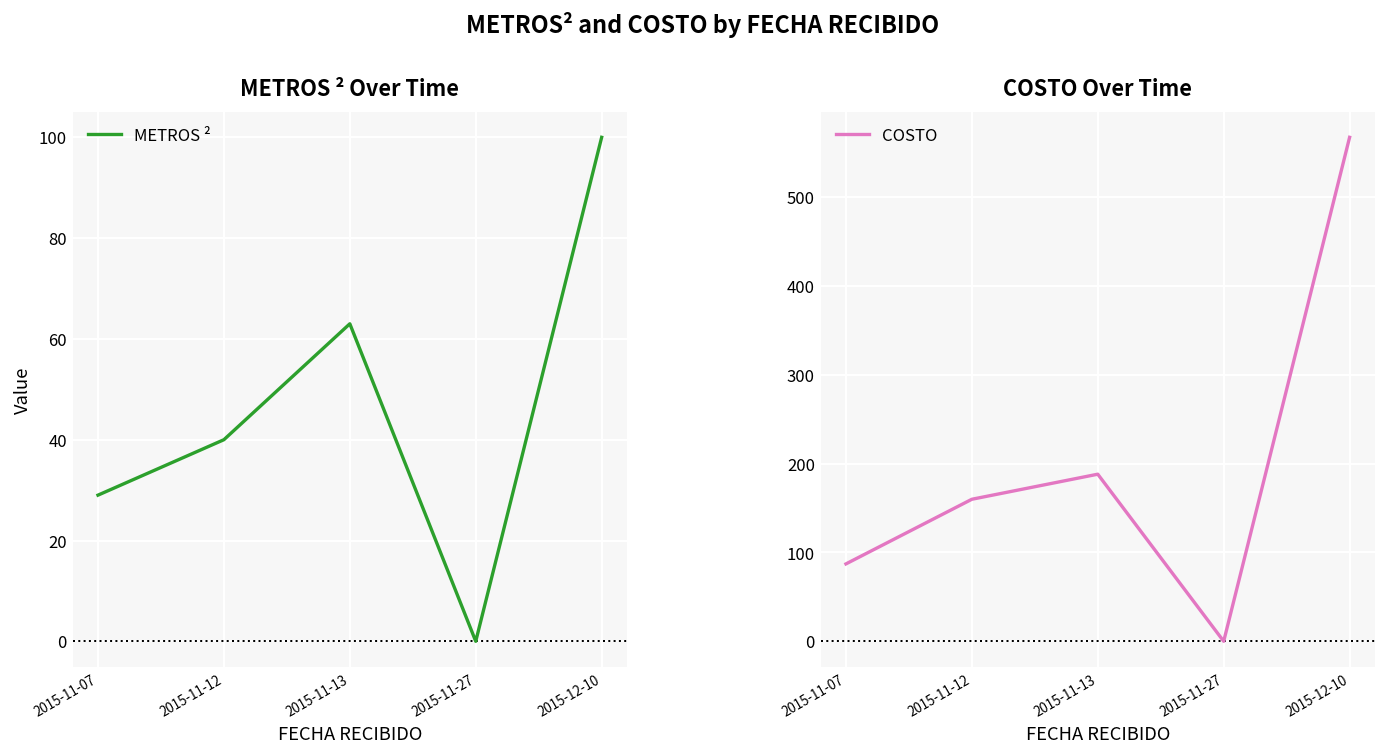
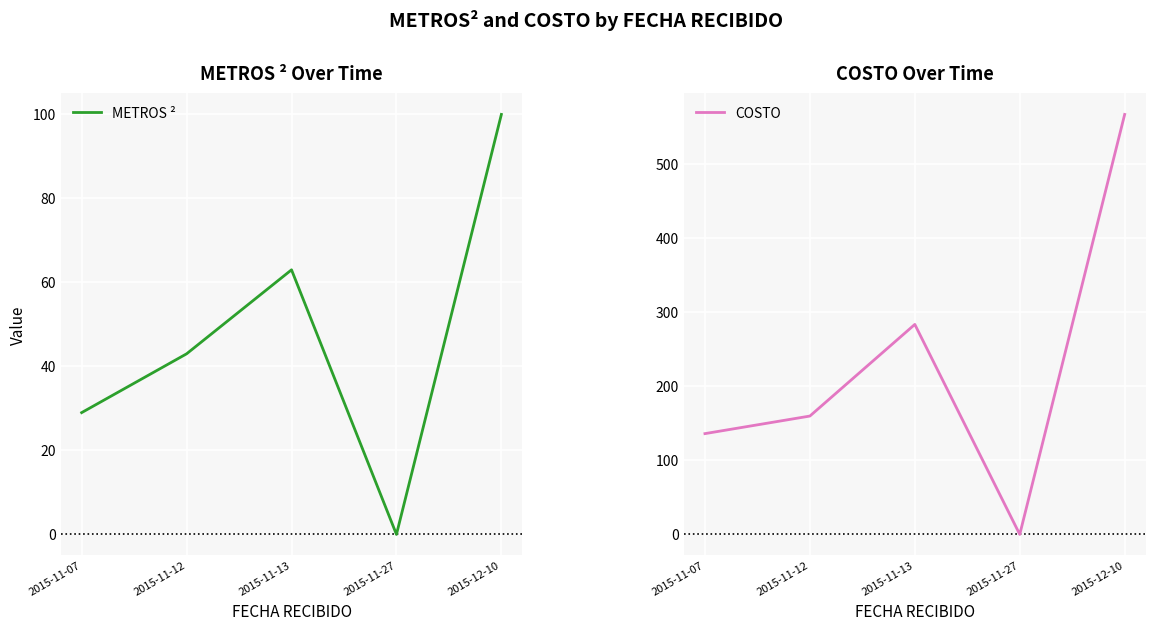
  {
    "METROS ² Over Time": {
      "2015-11-07": 29,
-     "2015-11-12": 40,
+     "2015-11-12": 43,
      "2015-11-13": 63,
      "2015-11-27": 0,
      "2015-12-10": 100
    },
    "COSTO Over Time": {
-     "2015-11-07": 90,
+     "2015-11-07": 140,
      "2015-11-12": 160,
-     "2015-11-13": 190,
+     "2015-11-13": 280,
      "2015-11-27": 0,
      "2015-12-10": 570
    }
  }
